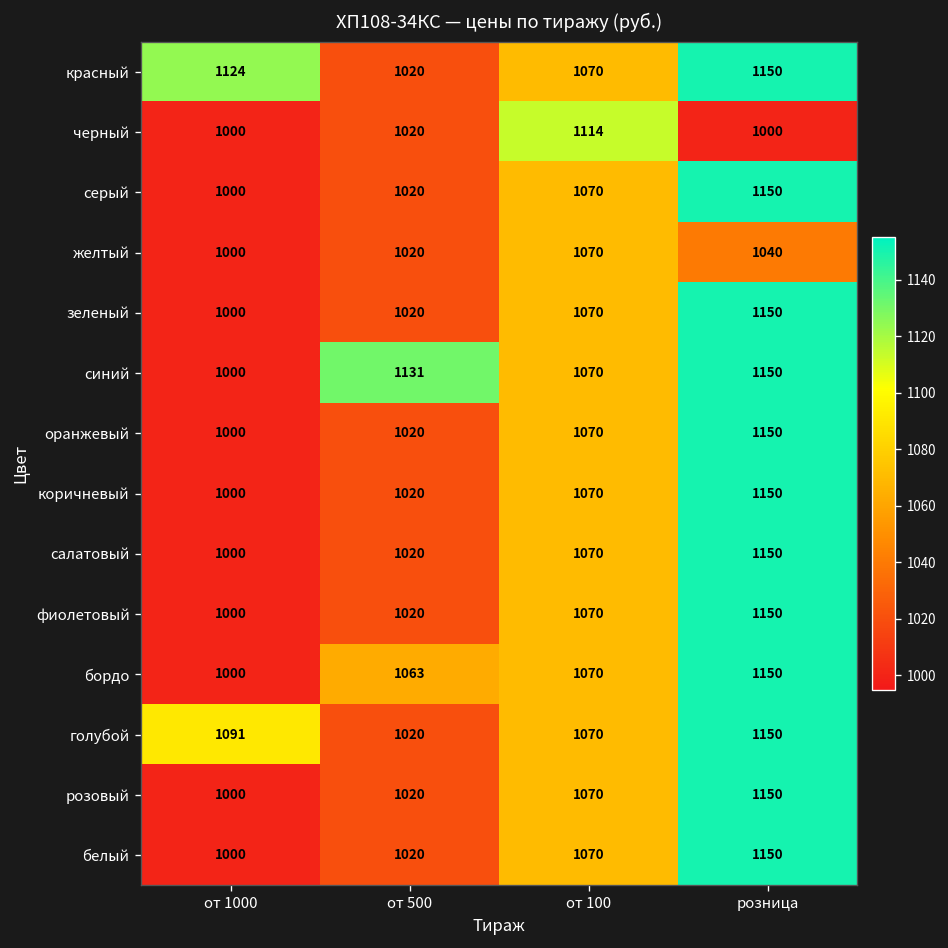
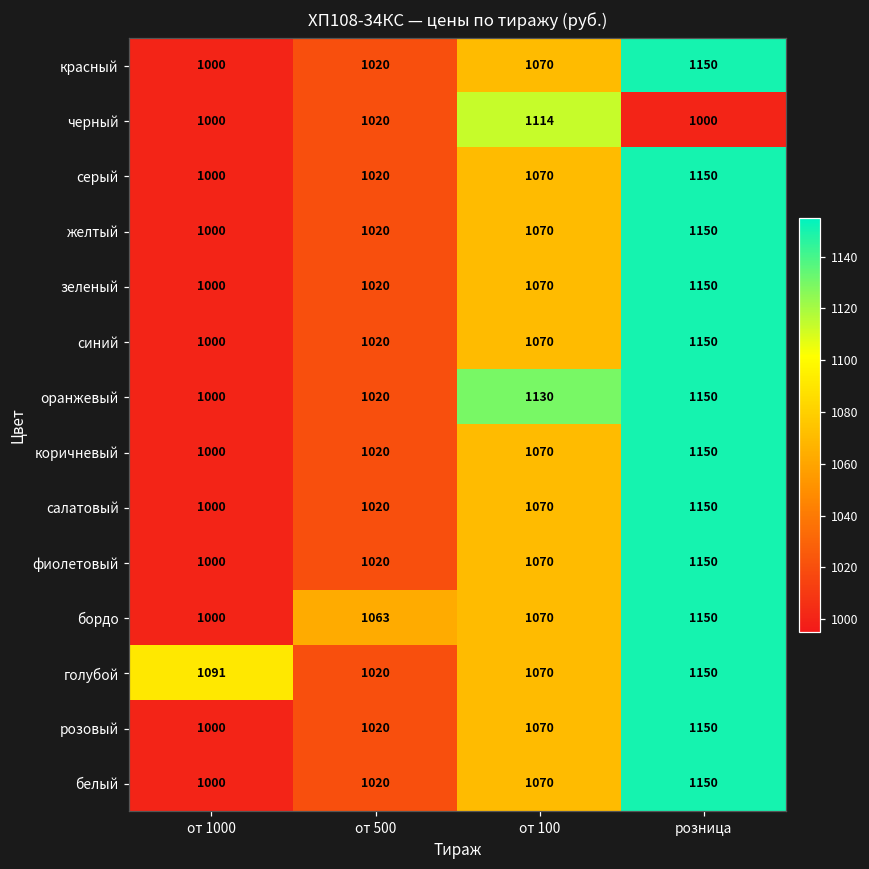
  {
    "красный": {
-     "от 1000": 1124,
+     "от 1000": 1000,
      "от 500": 1020,
      "от 100": 1070,
      "розница": 1150
    },
    "черный": {
      "от 1000": 1000,
      "от 500": 1020,
      "от 100": 1114,
      "розница": 1000
    },
    "серый": {
      "от 1000": 1000,
      "от 500": 1020,
      "от 100": 1070,
      "розница": 1150
    },
    "желтый": {
      "от 1000": 1000,
      "от 500": 1020,
      "от 100": 1070,
-     "розница": 1040
+     "розница": 1150
    },
    "зеленый": {
      "от 1000": 1000,
      "от 500": 1020,
      "от 100": 1070,
      "розница": 1150
    },
    "синий": {
      "от 1000": 1000,
-     "от 500": 1131,
+     "от 500": 1020,
      "от 100": 1070,
      "розница": 1150
    },
    "оранжевый": {
      "от 1000": 1000,
      "от 500": 1020,
-     "от 100": 1070,
+     "от 100": 1130,
      "розница": 1150
    },
    "коричневый": {
      "от 1000": 1000,
      "от 500": 1020,
      "от 100": 1070,
      "розница": 1150
    },
    "салатовый": {
      "от 1000": 1000,
      "от 500": 1020,
      "от 100": 1070,
      "розница": 1150
    },
    "фиолетовый": {
      "от 1000": 1000,
      "от 500": 1020,
      "от 100": 1070,
      "розница": 1150
    },
    "бордо": {
      "от 1000": 1000,
      "от 500": 1063,
      "от 100": 1070,
      "розница": 1150
    },
    "голубой": {
      "от 1000": 1091,
      "от 500": 1020,
      "от 100": 1070,
      "розница": 1150
    },
    "розовый": {
      "от 1000": 1000,
      "от 500": 1020,
      "от 100": 1070,
      "розница": 1150
    },
    "белый": {
      "от 1000": 1000,
      "от 500": 1020,
      "от 100": 1070,
      "розница": 1150
    }
  }
